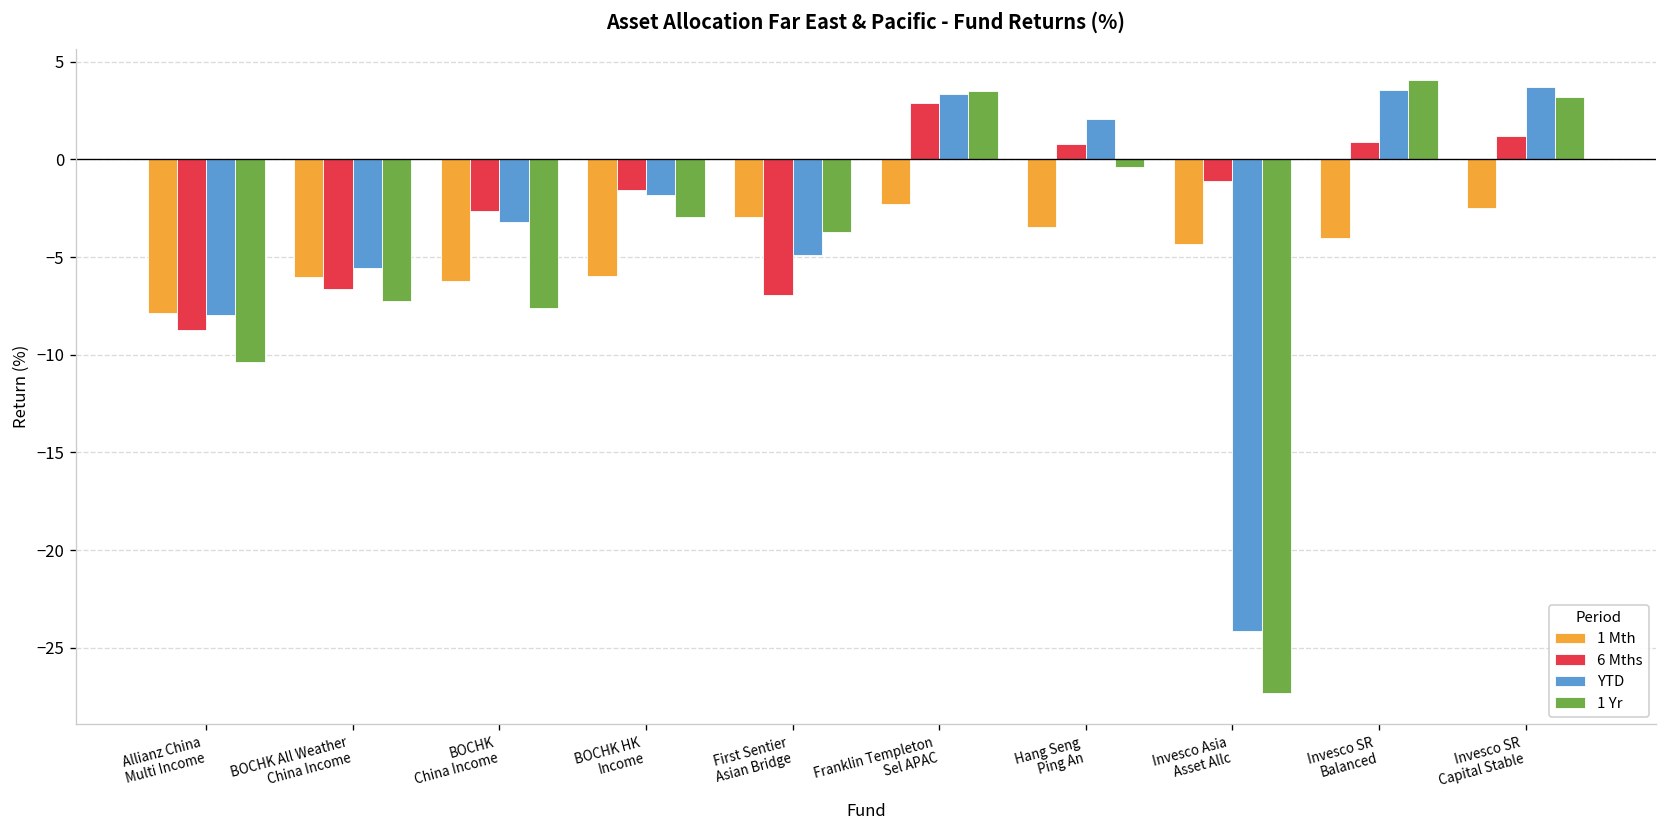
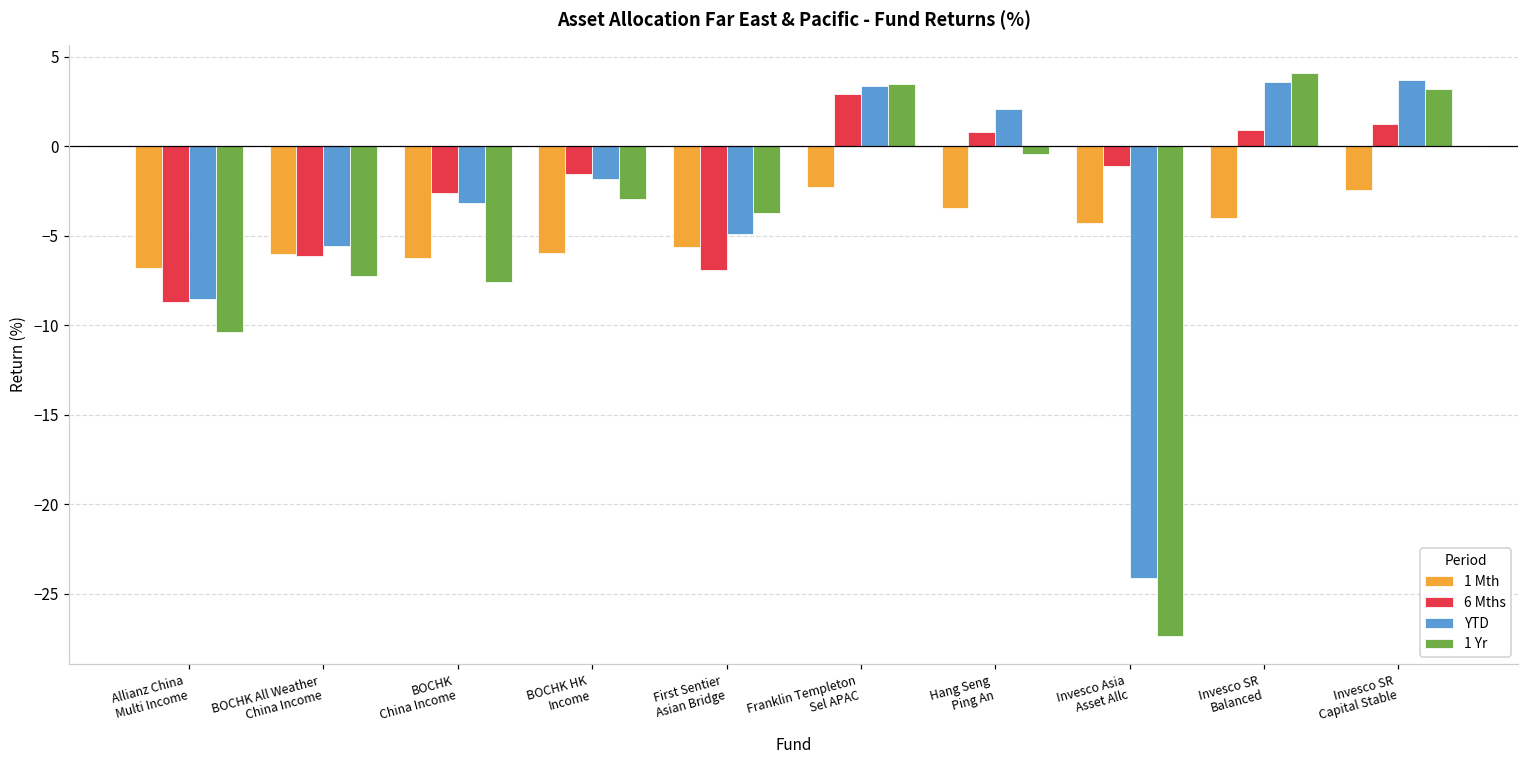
  {
    "1 Mth": {
-     "Allianz China Multi Income": -7.9,
+     "Allianz China Multi Income": -6.8,
      "BOCHK All Weather China Income": -6.0,
      "BOCHK China Income": -6.2,
      "BOCHK HK Income": -6.0,
-     "First Sentier Asian Bridge": -2.9,
+     "First Sentier Asian Bridge": -5.6,
      "Franklin Templeton Sel APAC": -2.3,
      "Hang Seng Ping An": -3.5,
      "Invesco Asia Asset Allc": -4.3,
      "Invesco SR Balanced": -4.0,
      "Invesco SR Capital Stable": -2.5
    },
    "6 Mths": {
      "Allianz China Multi Income": -8.7,
-     "BOCHK All Weather China Income": -6.6,
+     "BOCHK All Weather China Income": -6.1,
      "BOCHK China Income": -2.6,
      "BOCHK HK Income": -1.6,
      "First Sentier Asian Bridge": -6.9,
      "Franklin Templeton Sel APAC": 2.9,
      "Hang Seng Ping An": 0.8,
      "Invesco Asia Asset Allc": -1.1,
      "Invesco SR Balanced": 0.9,
      "Invesco SR Capital Stable": 1.2
    },
    "YTD": {
-     "Allianz China Multi Income": -8.0,
+     "Allianz China Multi Income": -8.5,
      "BOCHK All Weather China Income": -5.6,
      "BOCHK China Income": -3.2,
      "BOCHK HK Income": -1.8,
      "First Sentier Asian Bridge": -4.9,
      "Franklin Templeton Sel APAC": 3.4,
      "Hang Seng Ping An": 2.1,
      "Invesco Asia Asset Allc": -24.1,
      "Invesco SR Balanced": 3.6,
      "Invesco SR Capital Stable": 3.7
    },
    "1 Yr": {
      "Allianz China Multi Income": -10.4,
      "BOCHK All Weather China Income": -7.2,
      "BOCHK China Income": -7.6,
      "BOCHK HK Income": -3.0,
      "First Sentier Asian Bridge": -3.7,
      "Franklin Templeton Sel APAC": 3.5,
      "Hang Seng Ping An": -0.4,
      "Invesco Asia Asset Allc": -27.3,
      "Invesco SR Balanced": 4.1,
      "Invesco SR Capital Stable": 3.2
    }
  }
